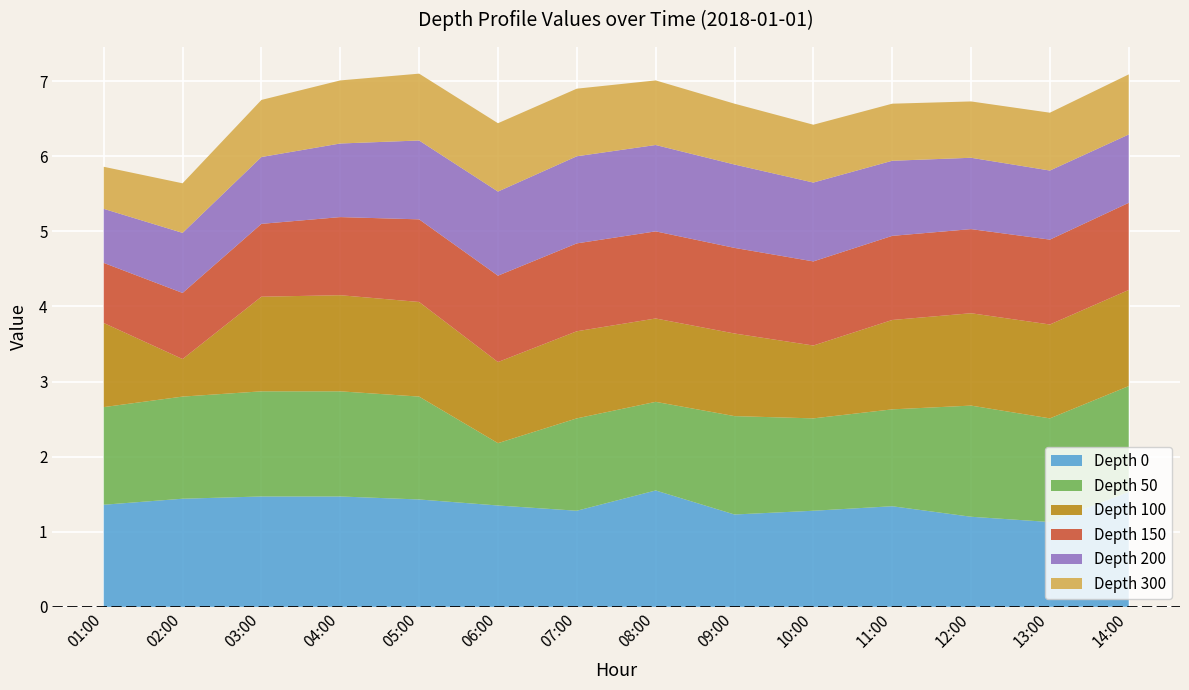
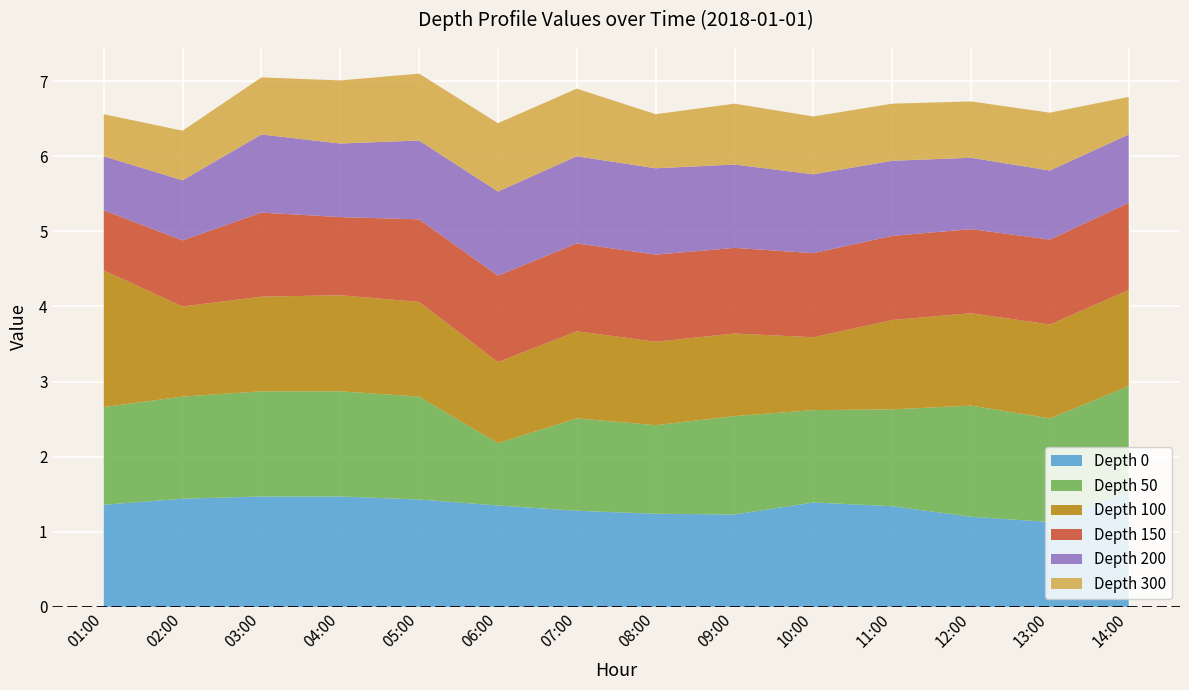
  {
    "Depth 0": {
      "01:00": 1.4,
      "02:00": 1.4,
      "03:00": 1.5,
      "04:00": 1.5,
      "05:00": 1.4,
      "06:00": 1.4,
      "07:00": 1.3,
-     "08:00": 1.6,
+     "08:00": 1.2,
      "09:00": 1.2,
-     "10:00": 1.3,
+     "10:00": 1.4,
      "11:00": 1.3,
      "12:00": 1.2
    },
    "Depth 50": {
      "01:00": 1.3,
      "02:00": 1.4,
      "03:00": 1.4,
      "04:00": 1.4,
      "05:00": 1.4,
      "06:00": 0.8,
      "07:00": 1.2,
      "08:00": 1.2,
      "09:00": 1.3,
      "10:00": 1.2,
      "11:00": 1.3,
      "12:00": 1.5,
      "13:00": 1.4,
      "14:00": 1.4
    },
    "Depth 100": {
-     "01:00": 1.1,
-     "02:00": 0.5,
+     "01:00": 1.8,
+     "02:00": 1.2,
      "03:00": 1.3,
      "04:00": 1.3,
      "05:00": 1.3,
      "06:00": 1.1,
      "07:00": 1.2,
      "08:00": 1.1,
      "09:00": 1.1,
      "10:00": 1.0,
      "11:00": 1.2,
      "12:00": 1.2,
      "13:00": 1.3,
      "14:00": 1.3
    },
    "Depth 150": {
      "01:00": 0.8,
      "02:00": 0.9,
-     "03:00": 1.0,
+     "03:00": 1.1,
      "04:00": 1.0,
      "05:00": 1.1,
      "06:00": 1.2,
      "07:00": 1.2,
      "08:00": 1.2,
      "09:00": 1.1,
      "10:00": 1.1,
      "11:00": 1.1,
      "12:00": 1.1,
      "13:00": 1.1,
      "14:00": 1.2
    },
    "Depth 200": {
      "01:00": 0.7,
      "02:00": 0.8,
-     "03:00": 0.9,
+     "03:00": 1.0,
      "04:00": 1.0,
      "05:00": 1.0,
      "06:00": 1.1,
      "07:00": 1.2,
      "08:00": 1.1,
      "09:00": 1.1,
      "10:00": 1.0,
      "11:00": 1.0,
      "12:00": 1.0,
      "13:00": 0.9,
      "14:00": 0.9
    },
    "Depth 300": {
      "01:00": 0.6,
      "02:00": 0.7,
      "03:00": 0.8,
      "04:00": 0.8,
      "05:00": 0.9,
      "06:00": 0.9,
      "07:00": 0.9,
-     "08:00": 0.9,
+     "08:00": 0.7,
      "09:00": 0.8,
      "10:00": 0.8,
      "11:00": 0.8,
      "12:00": 0.8,
      "13:00": 0.8,
-     "14:00": 0.8
+     "14:00": 0.5
    }
  }
